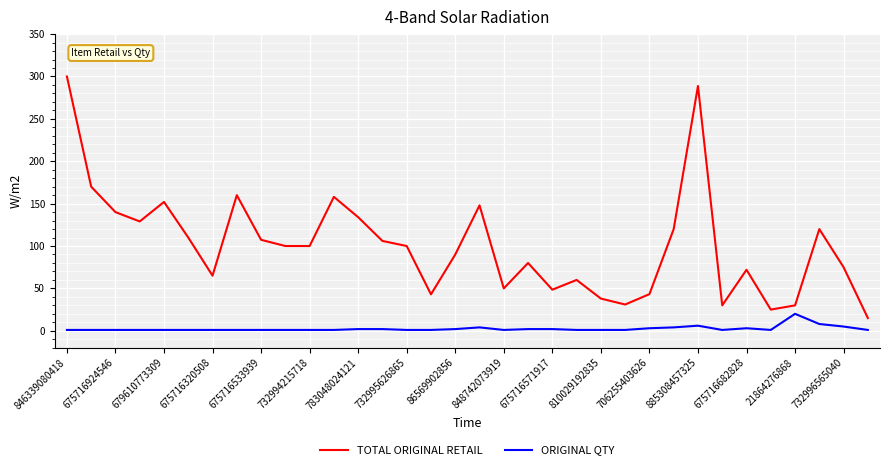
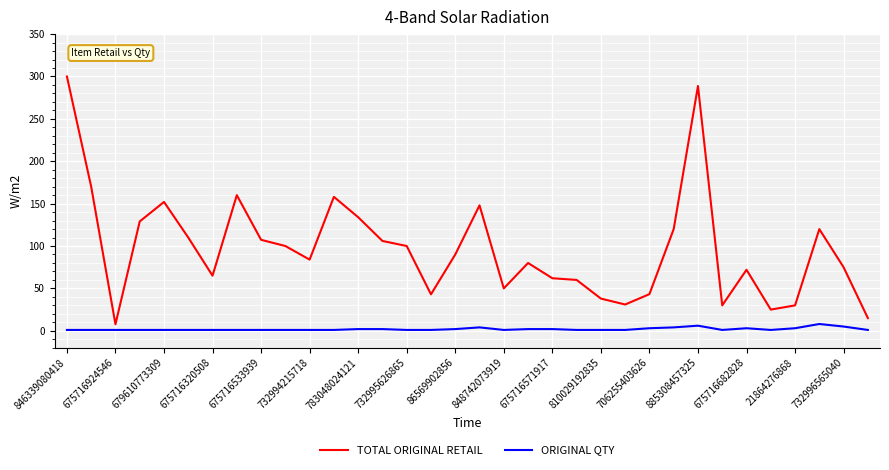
  {
    "TOTAL ORIGINAL RETAIL": {
      "846339080418": 300,
-     "675716924546": 140,
+     "675716924546": 10,
      "679610773309": 150,
      "675716320508": 70,
      "675716533939": 110,
-     "732994215718": 100,
+     "732994215718": 80,
      "783048024121": 130,
      "732995626865": 100,
      "86569902856": 90,
      "848742073919": 50,
-     "675716571917": 50,
+     "675716571917": 60,
      "810029192835": 40,
      "706255403626": 40,
      "885308457325": 290,
      "675716682828": 70,
      "21864276868": 30,
      "732996565040": 70
    },
    "ORIGINAL QTY": {
      "846339080418": 0,
      "675716924546": 0,
      "679610773309": 0,
      "675716320508": 0,
      "675716533939": 0,
      "732994215718": 0,
      "783048024121": 0,
      "732995626865": 0,
      "86569902856": 0,
      "848742073919": 0,
      "675716571917": 0,
      "810029192835": 0,
      "706255403626": 0,
      "885308457325": 10,
      "675716682828": 0,
-     "21864276868": 20,
+     "21864276868": 0,
      "732996565040": 10
    }
  }
